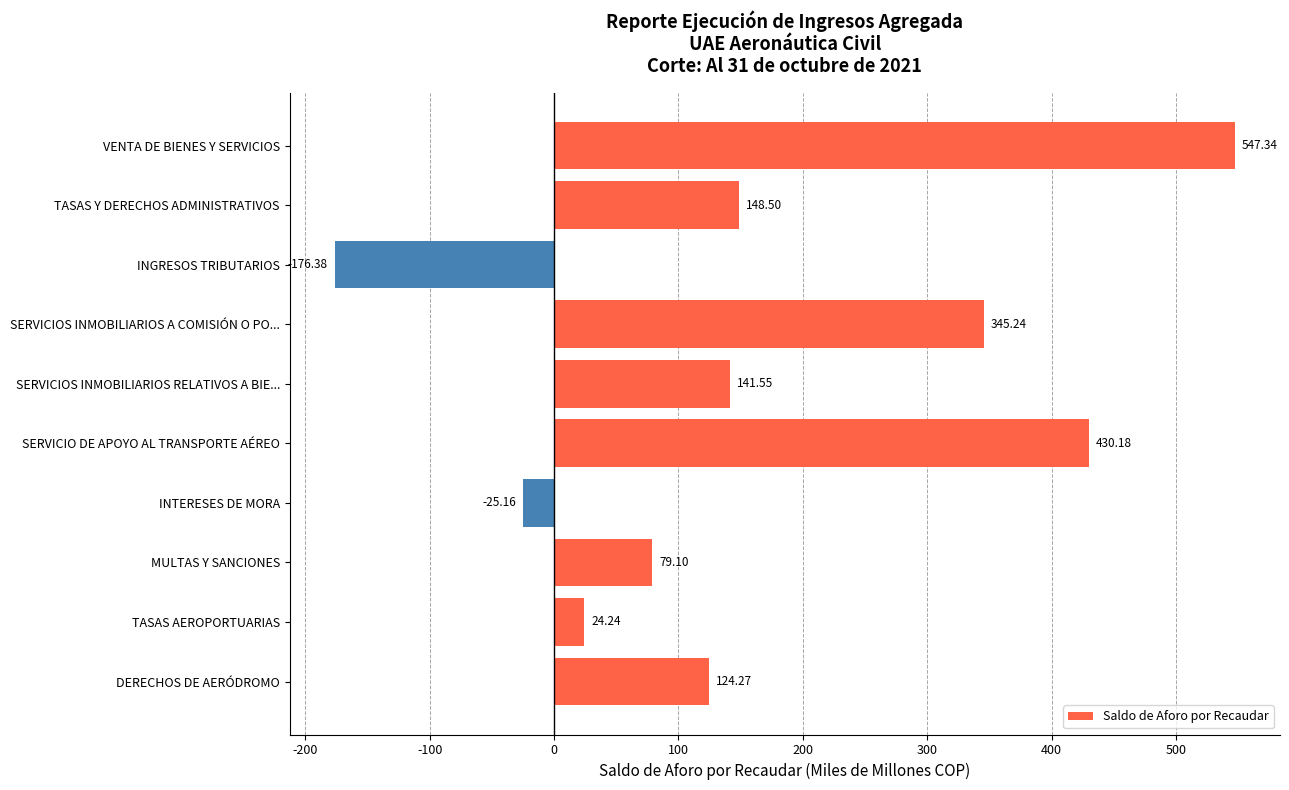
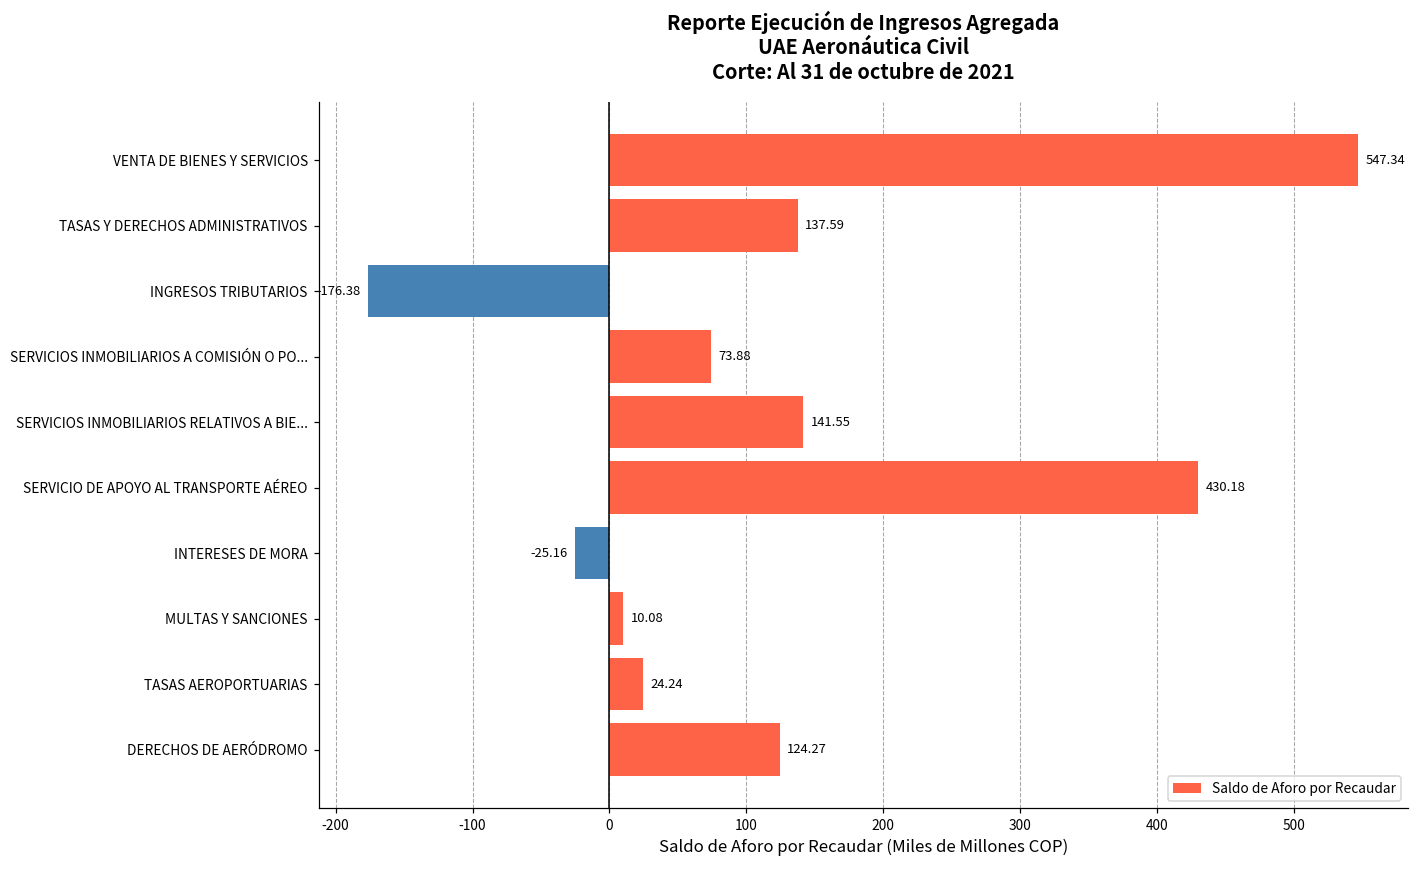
  {
    "VENTA DE BIENES Y SERVICIOS": 547.34,
-   "TASAS Y DERECHOS ADMINISTRATIVOS": 148.50,
+   "TASAS Y DERECHOS ADMINISTRATIVOS": 137.59,
    "INGRESOS TRIBUTARIOS": -176.38,
-   "SERVICIOS INMOBILIARIOS A COMISIÓN O PO...": 345.24,
+   "SERVICIOS INMOBILIARIOS A COMISIÓN O PO...": 73.88,
    "SERVICIOS INMOBILIARIOS RELATIVOS A BIE...": 141.55,
    "SERVICIO DE APOYO AL TRANSPORTE AÉREO": 430.18,
    "INTERESES DE MORA": -25.16,
-   "MULTAS Y SANCIONES": 79.10,
+   "MULTAS Y SANCIONES": 10.08,
    "TASAS AEROPORTUARIAS": 24.24,
    "DERECHOS DE AERÓDROMO": 124.27
  }
